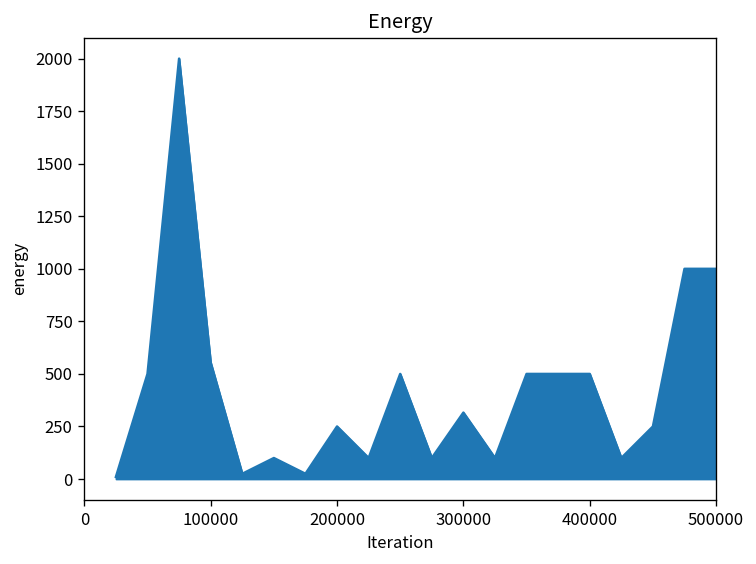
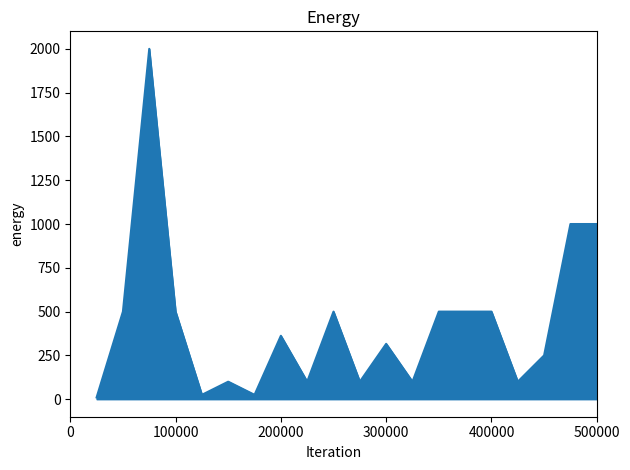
  {
-   "100000": 550,
-   "200000": 250,
+   "100000": 500,
+   "200000": 360,
    "300000": 320,
    "400000": 500,
    "500000": 1000
  }
